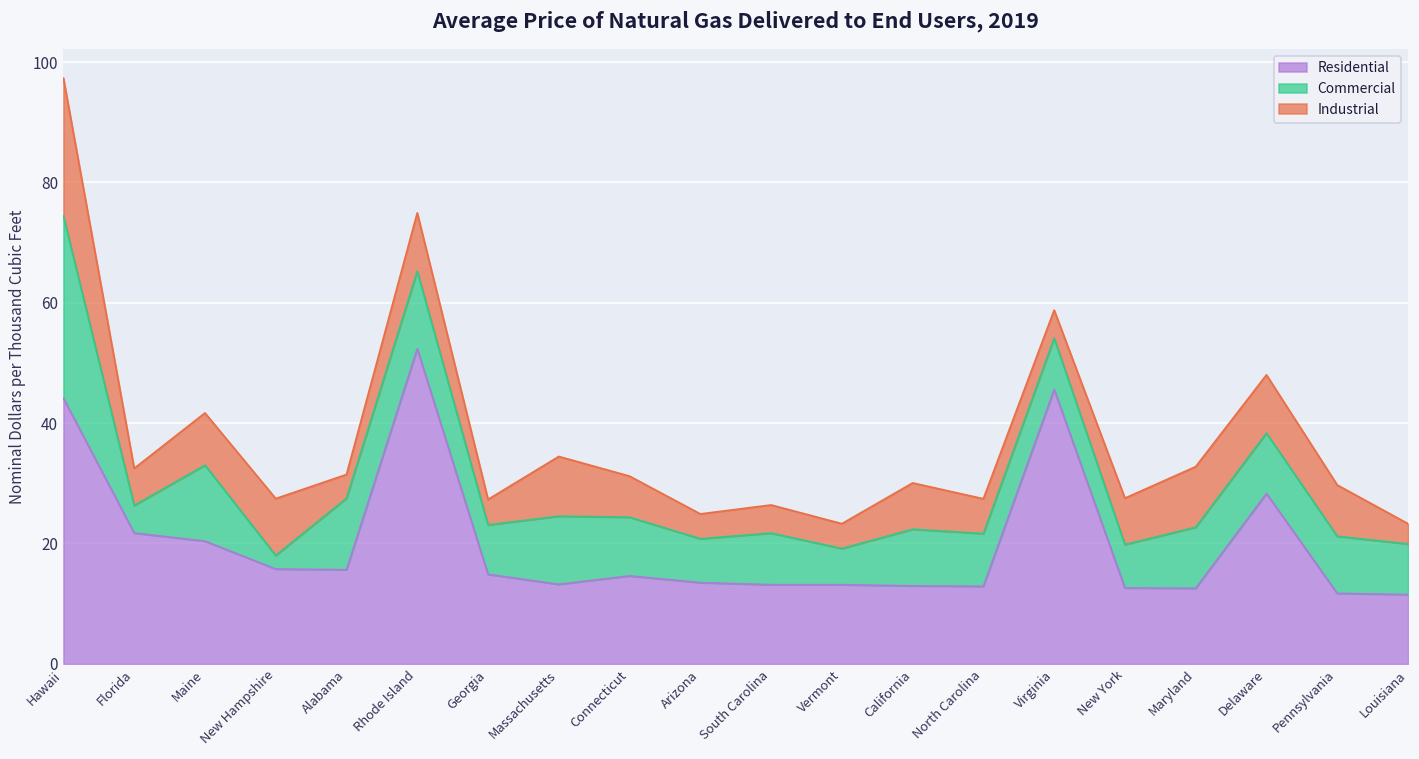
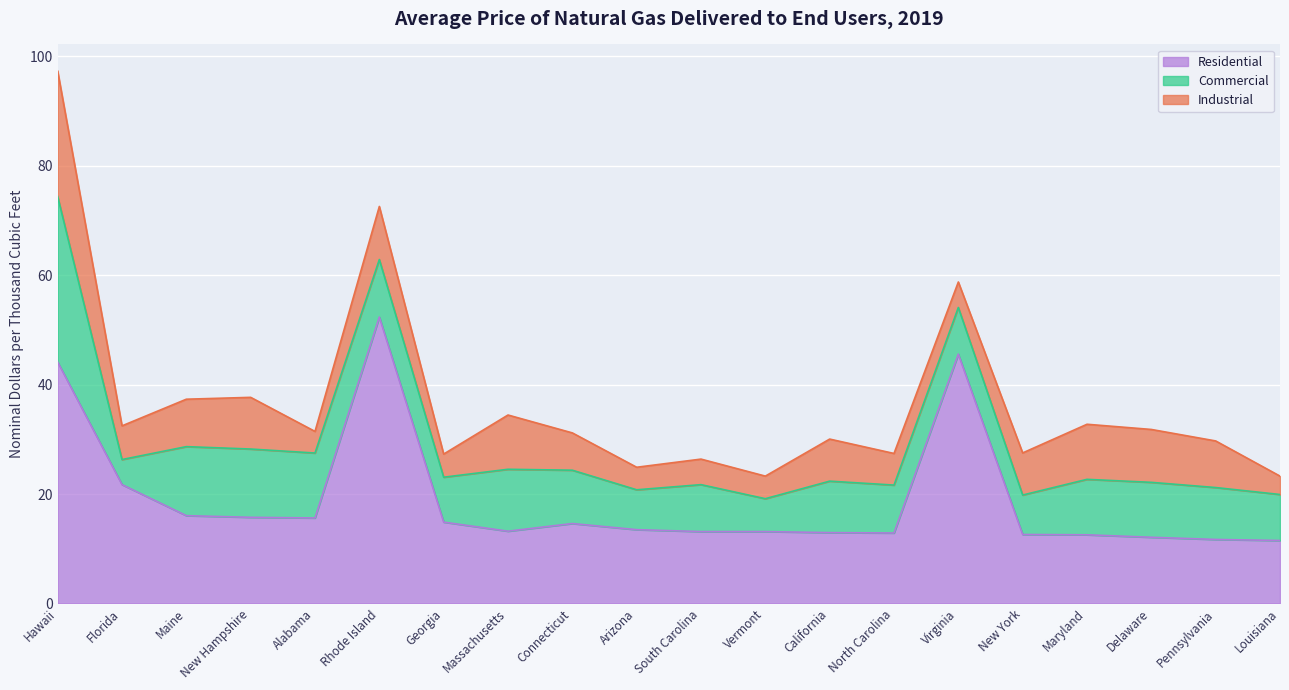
  {
    "Residential": {
      "Hawaii": 44,
      "Florida": 22,
-     "Maine": 20,
+     "Maine": 16,
      "New Hampshire": 16,
      "Alabama": 16,
      "Rhode Island": 52,
      "Georgia": 15,
      "Massachusetts": 13,
      "Connecticut": 15,
      "Arizona": 13,
      "South Carolina": 13,
      "Vermont": 13,
      "California": 13,
      "North Carolina": 13,
      "Virginia": 46,
      "New York": 13,
      "Maryland": 13,
-     "Delaware": 28,
+     "Delaware": 12,
      "Pennsylvania": 12,
      "Louisiana": 12
    },
    "Commercial": {
      "Hawaii": 30,
      "Florida": 5,
      "Maine": 13,
-     "New Hampshire": 2,
+     "New Hampshire": 12,
      "Alabama": 12,
-     "Rhode Island": 13,
+     "Rhode Island": 11,
      "Georgia": 8,
      "Massachusetts": 11,
      "Connecticut": 10,
      "Arizona": 7,
      "South Carolina": 9,
      "Vermont": 6,
      "California": 9,
      "North Carolina": 9,
      "Virginia": 9,
      "New York": 7,
      "Maryland": 10,
      "Delaware": 10,
      "Pennsylvania": 9,
      "Louisiana": 8
    },
    "Industrial": {
      "Hawaii": 23,
      "Florida": 6,
      "Maine": 9,
      "New Hampshire": 9,
      "Alabama": 4,
      "Rhode Island": 10,
      "Georgia": 4,
      "Massachusetts": 10,
      "Connecticut": 7,
      "Arizona": 4,
      "South Carolina": 5,
      "Vermont": 4,
      "California": 8,
      "North Carolina": 6,
      "Virginia": 5,
      "New York": 8,
      "Maryland": 10,
      "Delaware": 10,
      "Pennsylvania": 9,
      "Louisiana": 3
    }
  }
